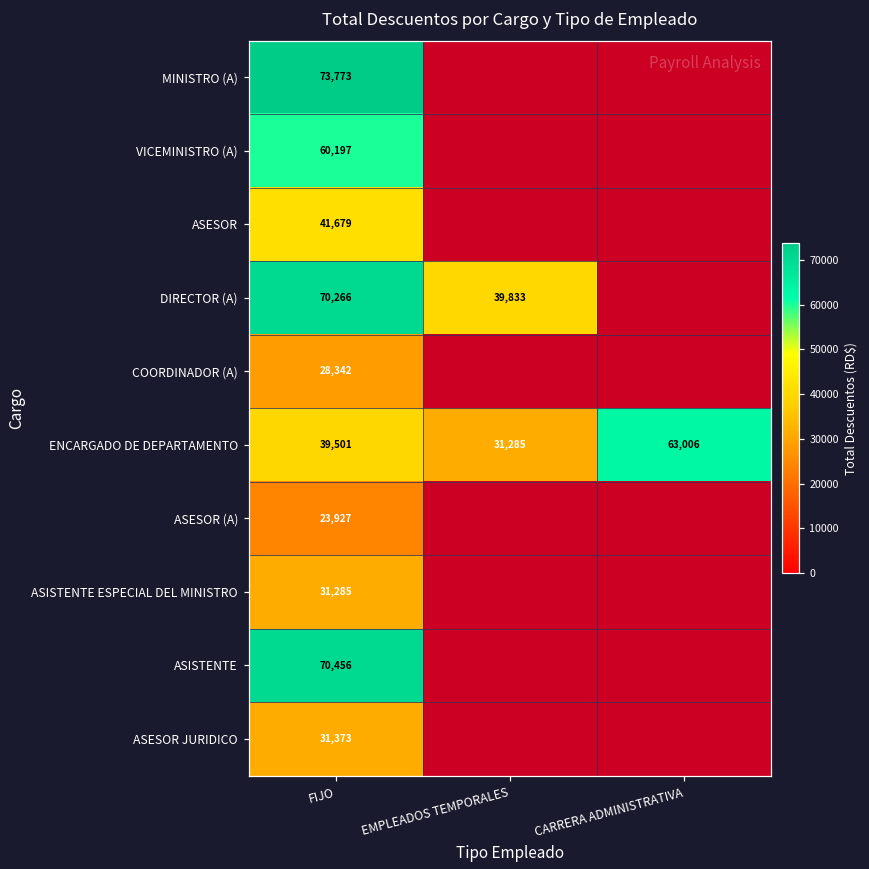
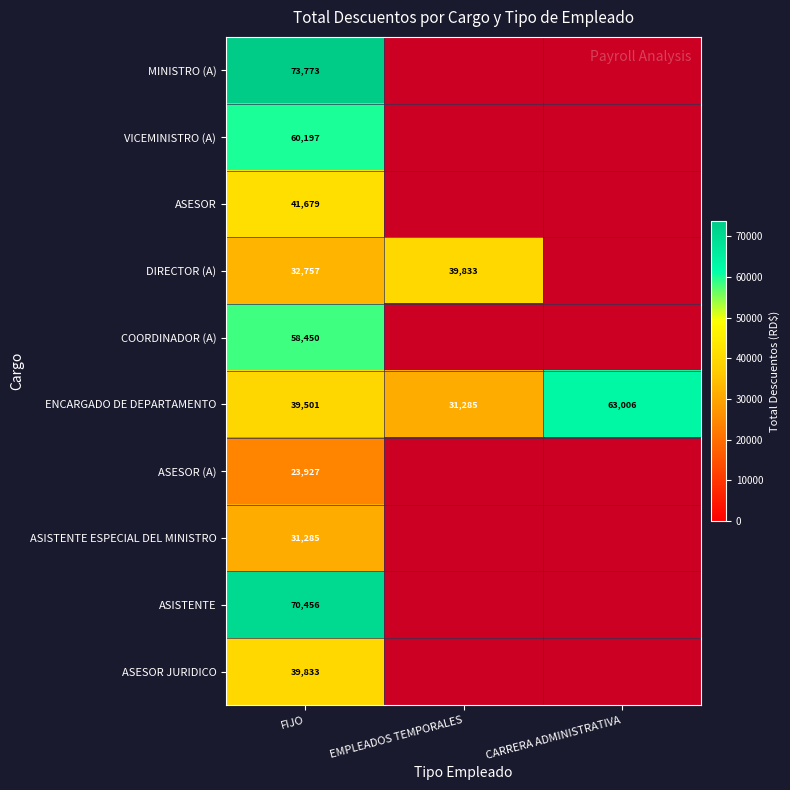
  {
    "MINISTRO (A)": {
      "FIJO": "73,773"
    },
    "VICEMINISTRO (A)": {
      "FIJO": "60,197"
    },
    "ASESOR": {
      "FIJO": "41,679"
    },
    "DIRECTOR (A)": {
-     "FIJO": "70,266",
+     "FIJO": "32,757",
      "EMPLEADOS TEMPORALES": "39,833"
    },
    "COORDINADOR (A)": {
-     "FIJO": "28,342"
+     "FIJO": "58,450"
    },
    "ENCARGADO DE DEPARTAMENTO": {
      "FIJO": "39,501",
      "EMPLEADOS TEMPORALES": "31,285",
      "CARRERA ADMINISTRATIVA": "63,006"
    },
    "ASESOR (A)": {
      "FIJO": "23,927"
    },
    "ASISTENTE ESPECIAL DEL MINISTRO": {
      "FIJO": "31,285"
    },
    "ASISTENTE": {
      "FIJO": "70,456"
    },
    "ASESOR JURIDICO": {
-     "FIJO": "31,373"
+     "FIJO": "39,833"
    }
  }
